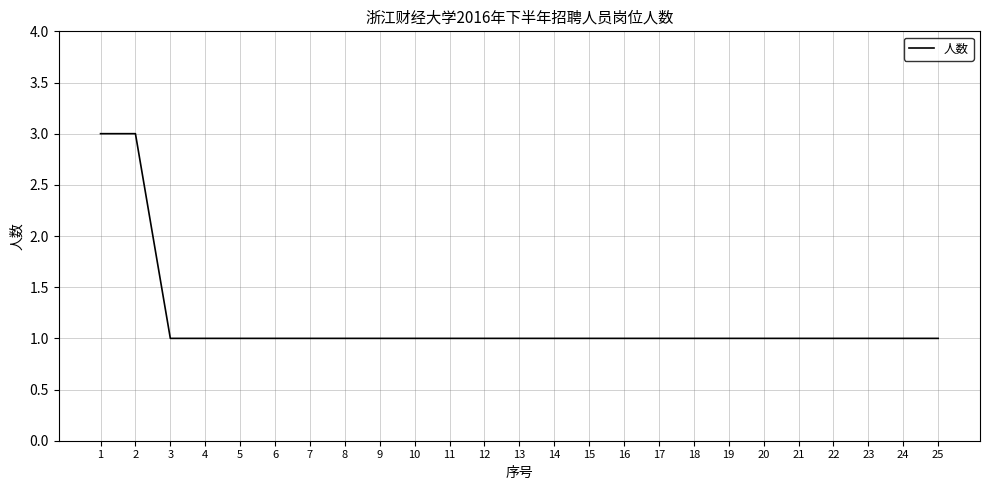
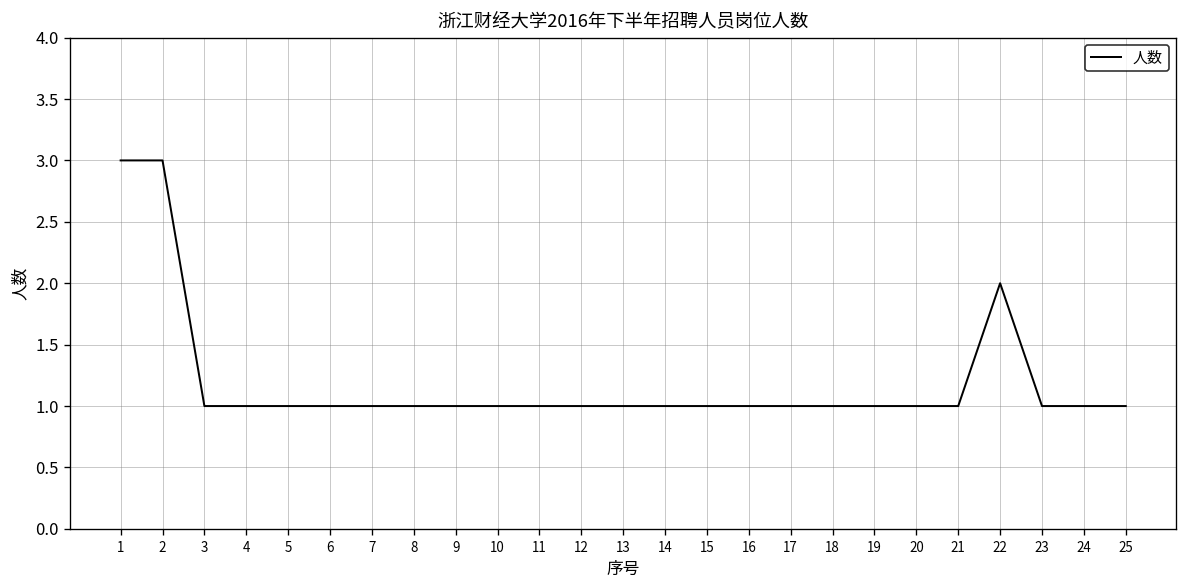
  {
    "1": 3,
    "2": 3,
    "3": 1,
    "4": 1,
    "5": 1,
    "6": 1,
    "7": 1,
    "8": 1,
    "9": 1,
    "10": 1,
    "11": 1,
    "12": 1,
    "13": 1,
    "14": 1,
    "15": 1,
    "16": 1,
    "17": 1,
    "18": 1,
    "19": 1,
    "20": 1,
    "21": 1,
-   "22": 1,
+   "22": 2,
    "23": 1,
    "24": 1,
    "25": 1
  }
